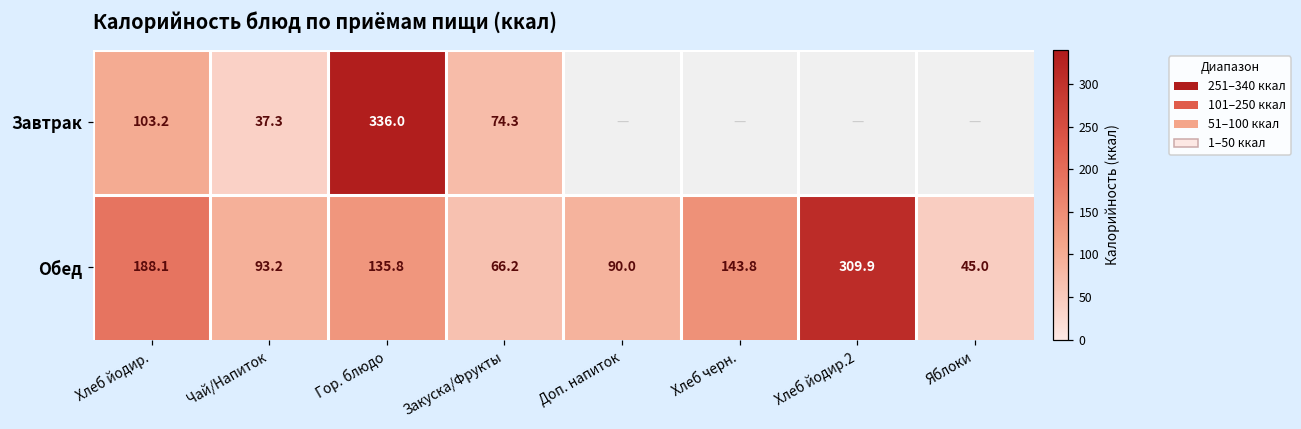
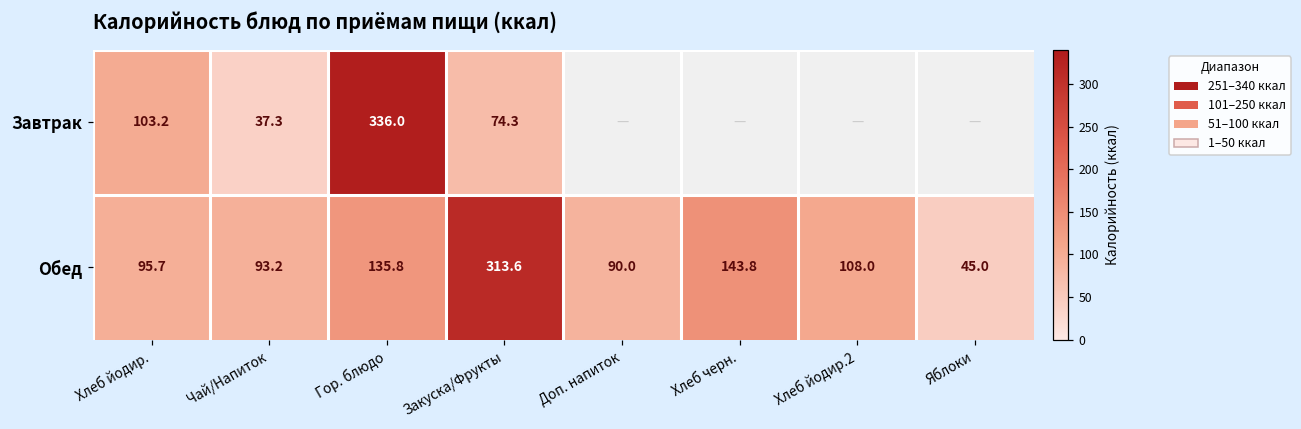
  {
    "Завтрак": {
      "Хлеб йодир.": 103.2,
      "Чай/Напиток": 37.3,
      "Гор. блюдо": 336.0,
      "Закуска/Фрукты": 74.3
    },
    "Обед": {
-     "Хлеб йодир.": 188.1,
+     "Хлеб йодир.": 95.7,
      "Чай/Напиток": 93.2,
      "Гор. блюдо": 135.8,
-     "Закуска/Фрукты": 66.2,
+     "Закуска/Фрукты": 313.6,
      "Доп. напиток": 90.0,
      "Хлеб черн.": 143.8,
-     "Хлеб йодир.2": 309.9,
+     "Хлеб йодир.2": 108.0,
      "Яблоки": 45.0
    }
  }
